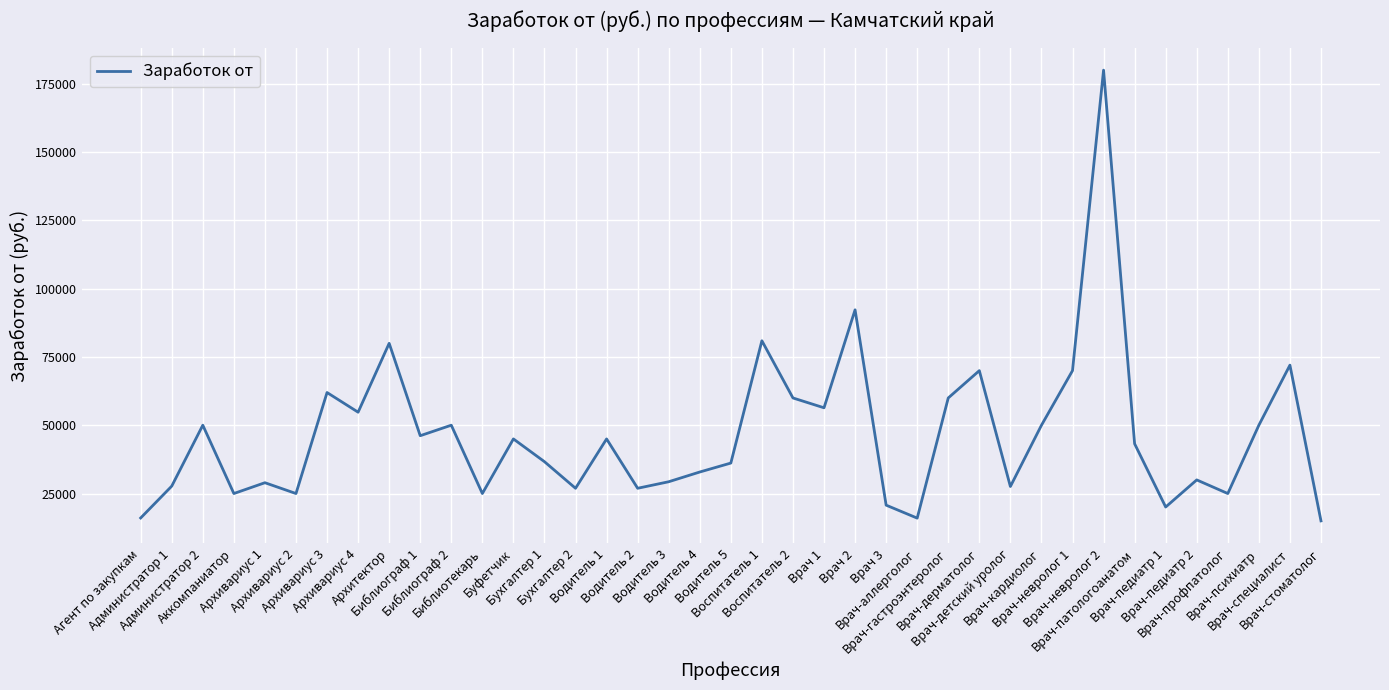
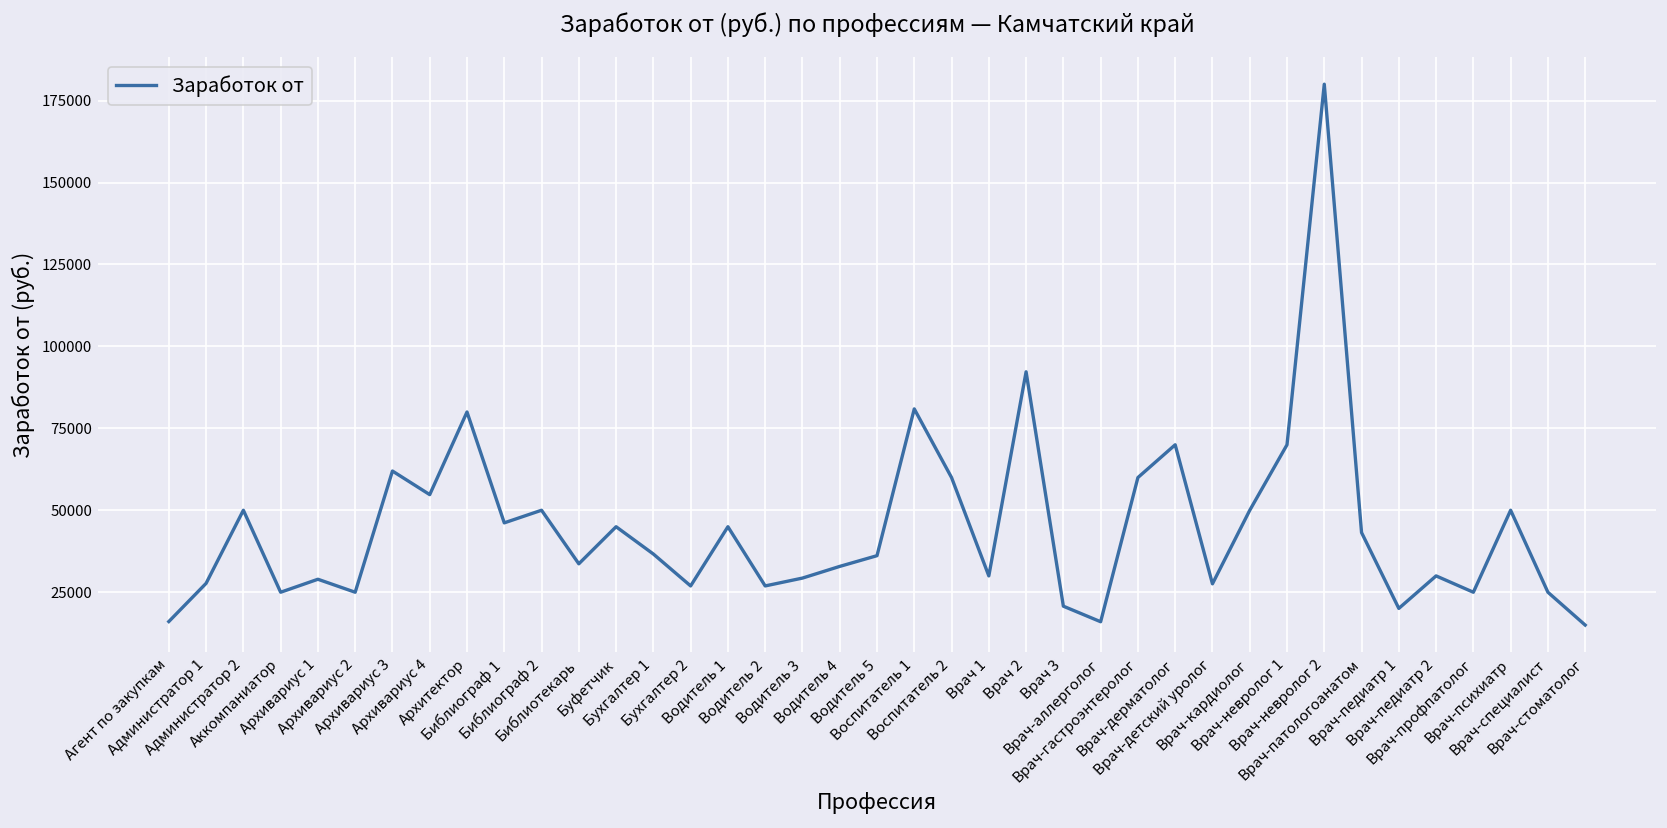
  {
    "Агент по закупкам": 16000,
    "Администратор 1": 28000,
    "Администратор 2": 50000,
    "Аккомпаниатор": 25000,
    "Архивариус 1": 29000,
    "Архивариус 2": 25000,
    "Архивариус 3": 62000,
    "Архивариус 4": 55000,
    "Архитектор": 80000,
    "Библиограф 1": 46000,
    "Библиограф 2": 50000,
-   "Библиотекарь": 25000,
+   "Библиотекарь": 34000,
    "Буфетчик": 45000,
    "Бухгалтер 1": 37000,
    "Бухгалтер 2": 27000,
    "Водитель 1": 45000,
    "Водитель 2": 27000,
    "Водитель 3": 29000,
    "Водитель 4": 33000,
    "Водитель 5": 36000,
    "Воспитатель 1": 81000,
    "Воспитатель 2": 60000,
-   "Врач 1": 56000,
+   "Врач 1": 30000,
    "Врач 2": 92000,
    "Врач 3": 21000,
    "Врач-аллерголог": 16000,
    "Врач-гастроэнтеролог": 60000,
    "Врач-дерматолог": 70000,
    "Врач-детский уролог": 28000,
    "Врач-кардиолог": 50000,
    "Врач-невролог 1": 70000,
    "Врач-невролог 2": 180000,
    "Врач-патологоанатом": 43000,
    "Врач-педиатр 1": 20000,
    "Врач-педиатр 2": 30000,
    "Врач-профпатолог": 25000,
    "Врач-психиатр": 50000,
-   "Врач-специалист": 72000,
+   "Врач-специалист": 25000,
    "Врач-стоматолог": 15000
  }
